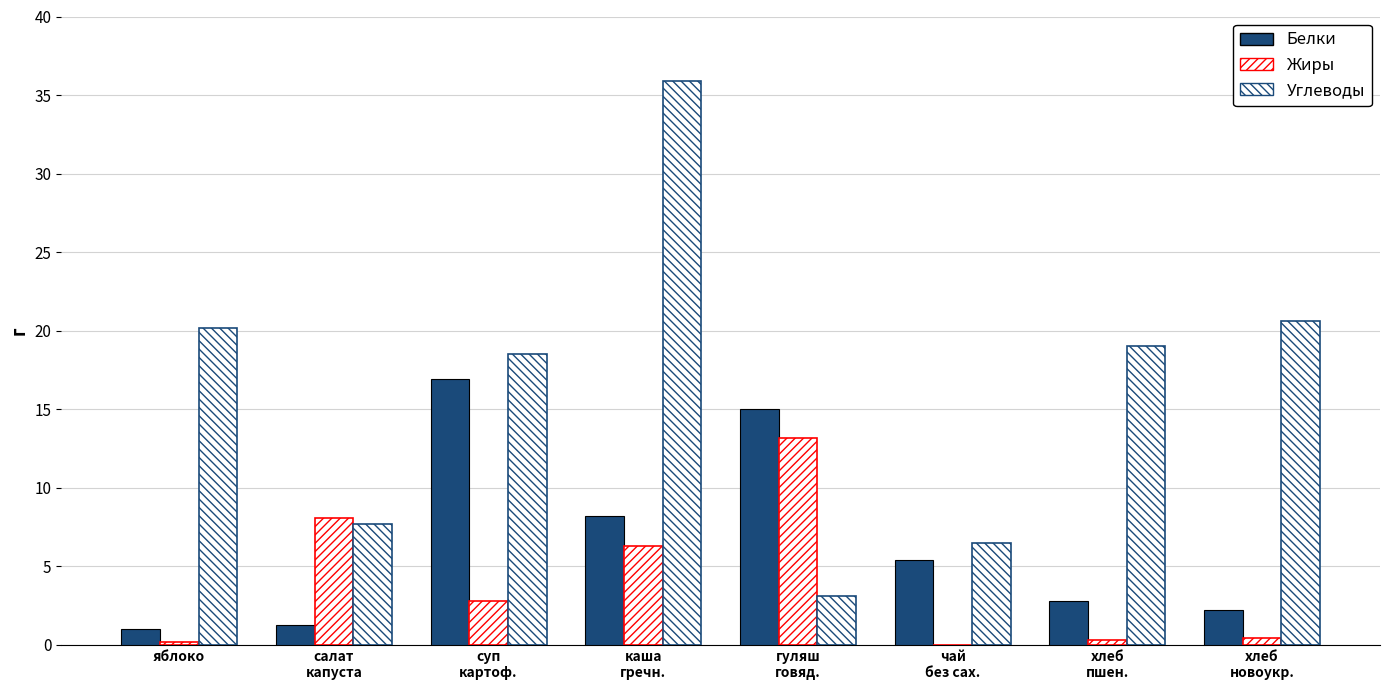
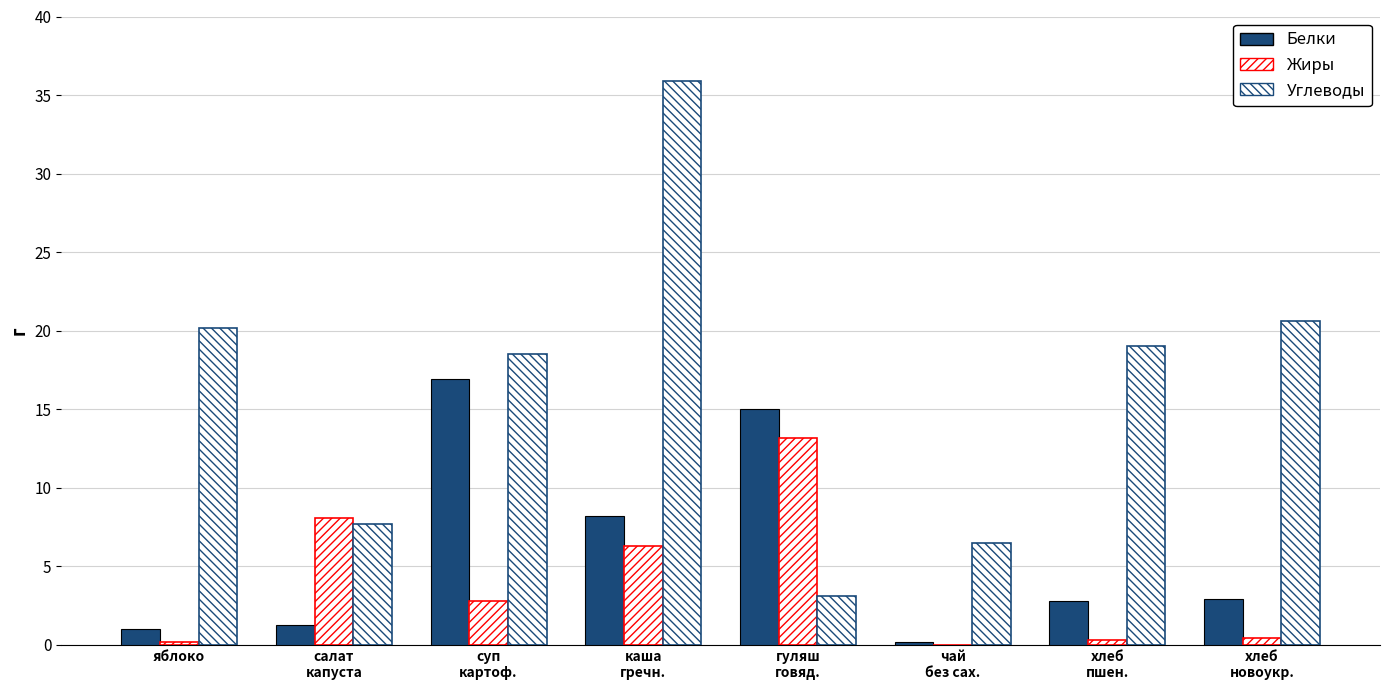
  {
    "Белки": {
      "яблоко": 1.0,
      "салат капуста": 1.3,
      "суп картоф.": 16.9,
      "каша гречн.": 8.2,
      "гуляш говяд.": 15.0,
-     "чай без сах.": 5.4,
+     "чай без сах.": 0.2,
      "хлеб пшен.": 2.8,
-     "хлеб новоукр.": 2.2
+     "хлеб новоукр.": 2.9
    }
  }
